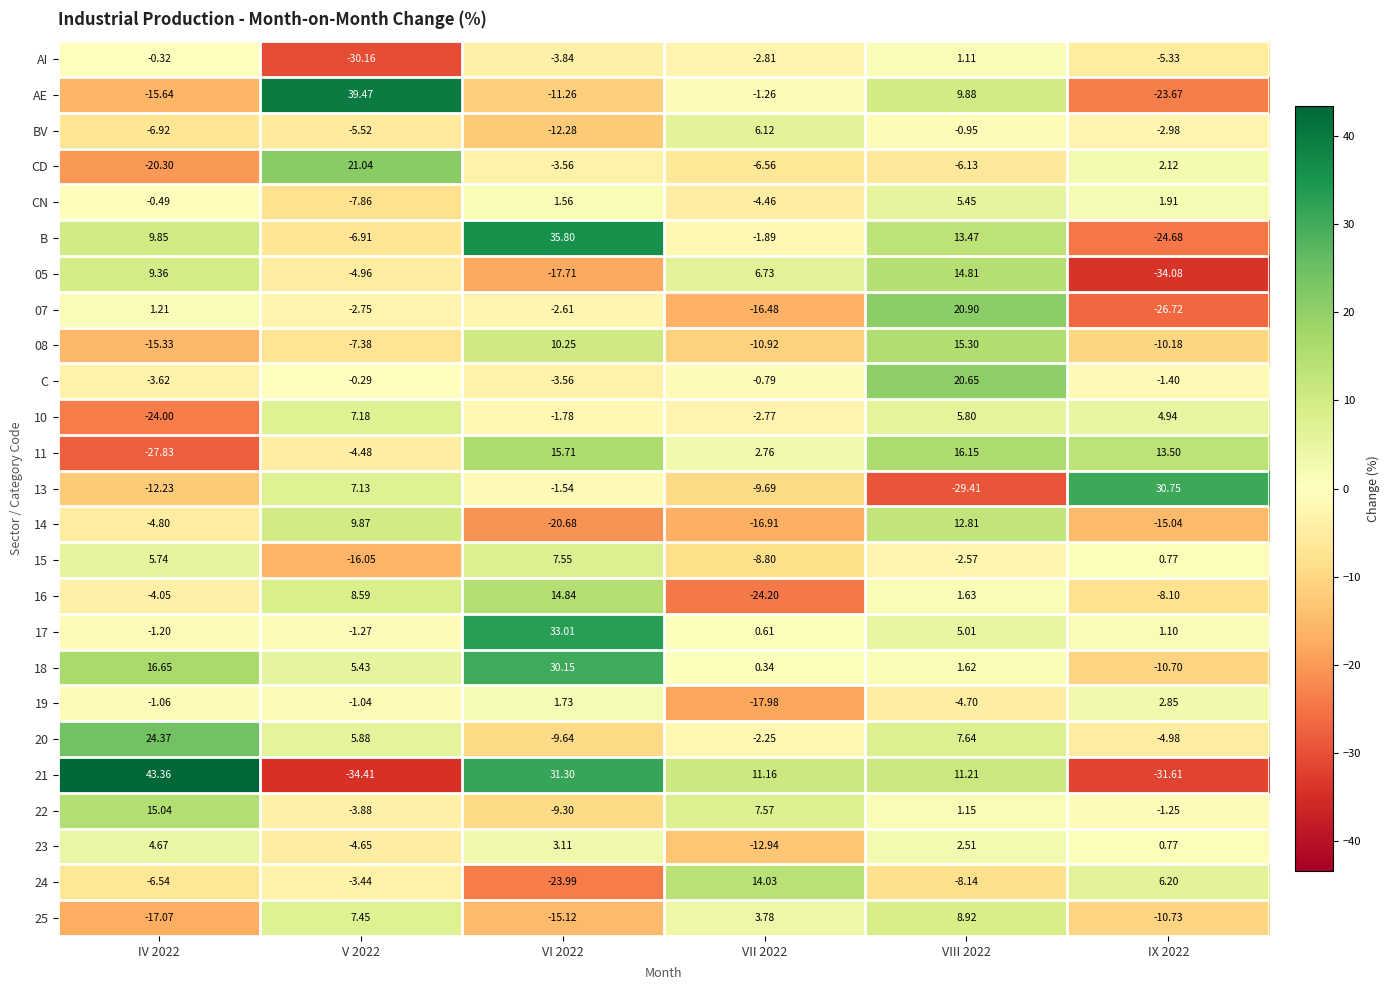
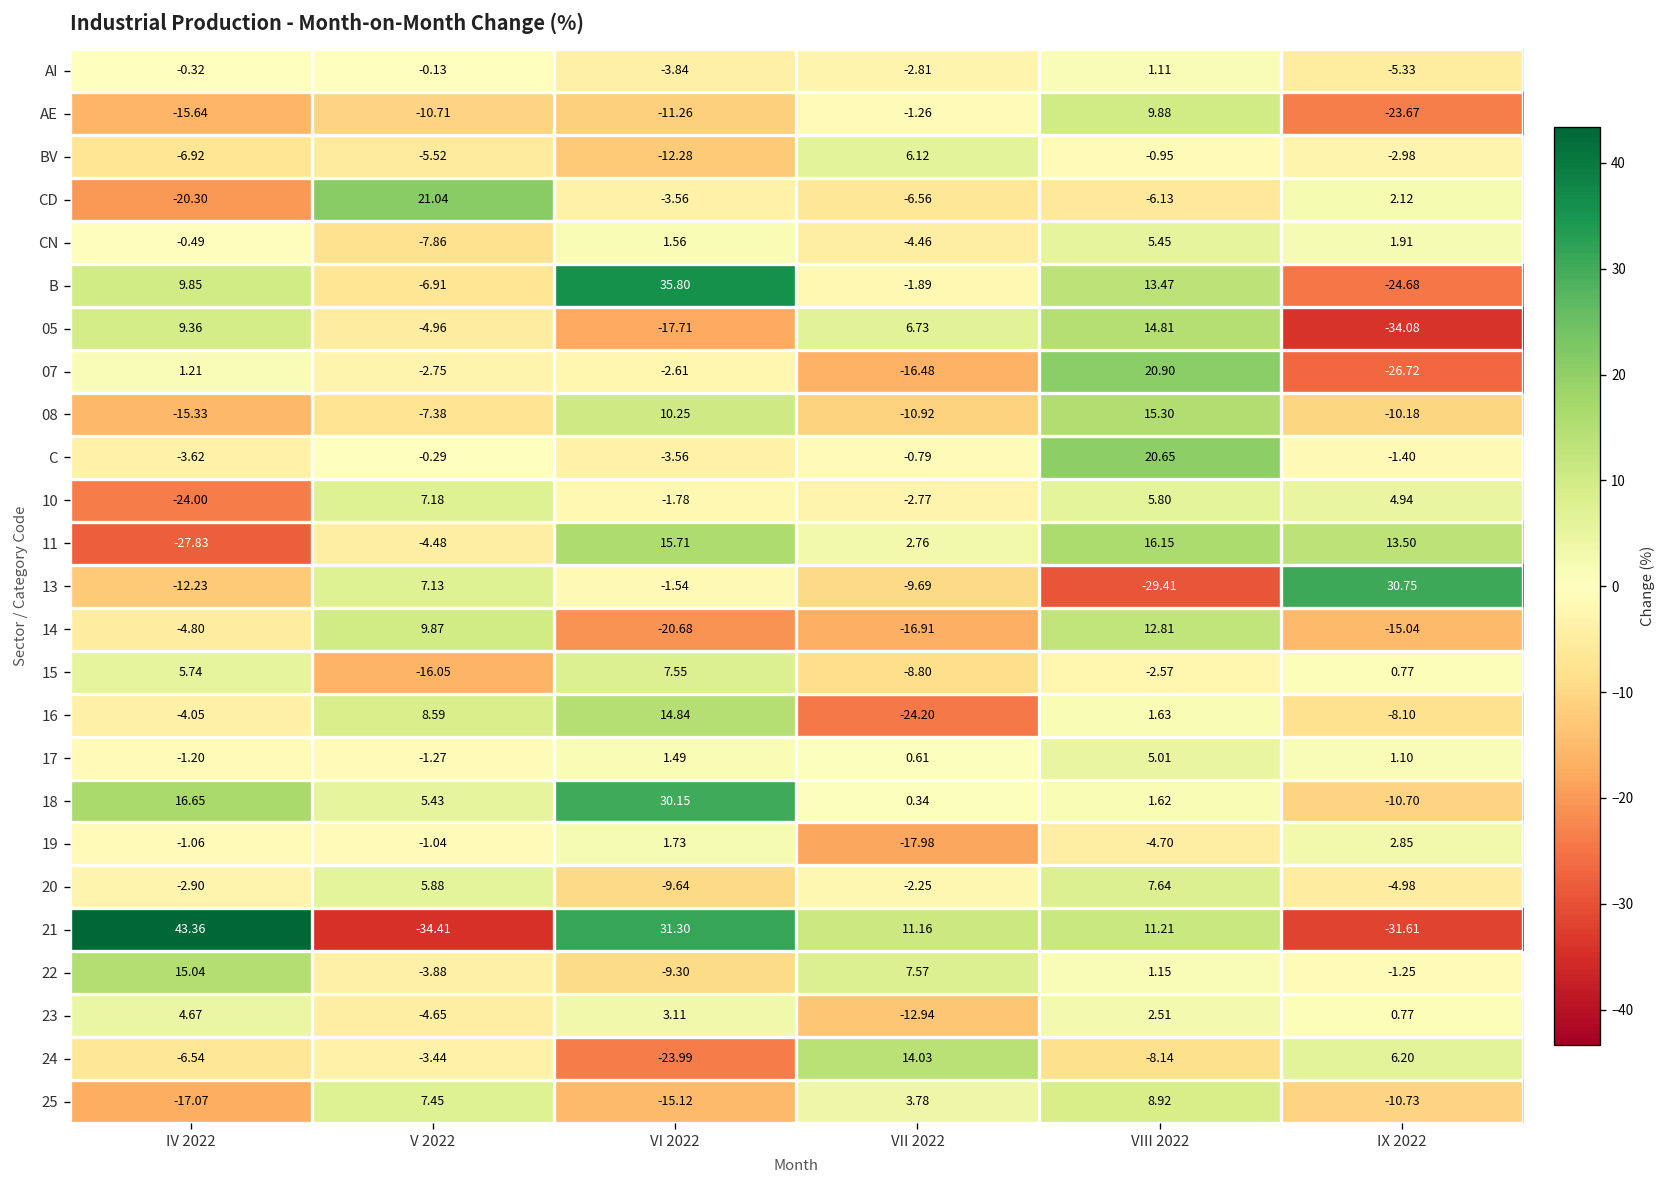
  {
    "AI": {
      "IV 2022": -0.32,
-     "V 2022": -30.16,
+     "V 2022": -0.13,
      "VI 2022": -3.84,
      "VII 2022": -2.81,
      "VIII 2022": 1.11,
      "IX 2022": -5.33
    },
    "AE": {
      "IV 2022": -15.64,
-     "V 2022": 39.47,
+     "V 2022": -10.71,
      "VI 2022": -11.26,
      "VII 2022": -1.26,
      "VIII 2022": 9.88,
      "IX 2022": -23.67
    },
    "BV": {
      "IV 2022": -6.92,
      "V 2022": -5.52,
      "VI 2022": -12.28,
      "VII 2022": 6.12,
      "VIII 2022": -0.95,
      "IX 2022": -2.98
    },
    "CD": {
      "IV 2022": -20.30,
      "V 2022": 21.04,
      "VI 2022": -3.56,
      "VII 2022": -6.56,
      "VIII 2022": -6.13,
      "IX 2022": 2.12
    },
    "CN": {
      "IV 2022": -0.49,
      "V 2022": -7.86,
      "VI 2022": 1.56,
      "VII 2022": -4.46,
      "VIII 2022": 5.45,
      "IX 2022": 1.91
    },
    "B": {
      "IV 2022": 9.85,
      "V 2022": -6.91,
      "VI 2022": 35.80,
      "VII 2022": -1.89,
      "VIII 2022": 13.47,
      "IX 2022": -24.68
    },
    "05": {
      "IV 2022": 9.36,
      "V 2022": -4.96,
      "VI 2022": -17.71,
      "VII 2022": 6.73,
      "VIII 2022": 14.81,
      "IX 2022": -34.08
    },
    "07": {
      "IV 2022": 1.21,
      "V 2022": -2.75,
      "VI 2022": -2.61,
      "VII 2022": -16.48,
      "VIII 2022": 20.90,
      "IX 2022": -26.72
    },
    "08": {
      "IV 2022": -15.33,
      "V 2022": -7.38,
      "VI 2022": 10.25,
      "VII 2022": -10.92,
      "VIII 2022": 15.30,
      "IX 2022": -10.18
    },
    "C": {
      "IV 2022": -3.62,
      "V 2022": -0.29,
      "VI 2022": -3.56,
      "VII 2022": -0.79,
      "VIII 2022": 20.65,
      "IX 2022": -1.40
    },
    "10": {
      "IV 2022": -24.00,
      "V 2022": 7.18,
      "VI 2022": -1.78,
      "VII 2022": -2.77,
      "VIII 2022": 5.80,
      "IX 2022": 4.94
    },
    "11": {
      "IV 2022": -27.83,
      "V 2022": -4.48,
      "VI 2022": 15.71,
      "VII 2022": 2.76,
      "VIII 2022": 16.15,
      "IX 2022": 13.50
    },
    "13": {
      "IV 2022": -12.23,
      "V 2022": 7.13,
      "VI 2022": -1.54,
      "VII 2022": -9.69,
      "VIII 2022": -29.41,
      "IX 2022": 30.75
    },
    "14": {
      "IV 2022": -4.80,
      "V 2022": 9.87,
      "VI 2022": -20.68,
      "VII 2022": -16.91,
      "VIII 2022": 12.81,
      "IX 2022": -15.04
    },
    "15": {
      "IV 2022": 5.74,
      "V 2022": -16.05,
      "VI 2022": 7.55,
      "VII 2022": -8.80,
      "VIII 2022": -2.57,
      "IX 2022": 0.77
    },
    "16": {
      "IV 2022": -4.05,
      "V 2022": 8.59,
      "VI 2022": 14.84,
      "VII 2022": -24.20,
      "VIII 2022": 1.63,
      "IX 2022": -8.10
    },
    "17": {
      "IV 2022": -1.20,
      "V 2022": -1.27,
-     "VI 2022": 33.01,
+     "VI 2022": 1.49,
      "VII 2022": 0.61,
      "VIII 2022": 5.01,
      "IX 2022": 1.10
    },
    "18": {
      "IV 2022": 16.65,
      "V 2022": 5.43,
      "VI 2022": 30.15,
      "VII 2022": 0.34,
      "VIII 2022": 1.62,
      "IX 2022": -10.70
    },
    "19": {
      "IV 2022": -1.06,
      "V 2022": -1.04,
      "VI 2022": 1.73,
      "VII 2022": -17.98,
      "VIII 2022": -4.70,
      "IX 2022": 2.85
    },
    "20": {
-     "IV 2022": 24.37,
+     "IV 2022": -2.90,
      "V 2022": 5.88,
      "VI 2022": -9.64,
      "VII 2022": -2.25,
      "VIII 2022": 7.64,
      "IX 2022": -4.98
    },
    "21": {
      "IV 2022": 43.36,
      "V 2022": -34.41,
      "VI 2022": 31.30,
      "VII 2022": 11.16,
      "VIII 2022": 11.21,
      "IX 2022": -31.61
    },
    "22": {
      "IV 2022": 15.04,
      "V 2022": -3.88,
      "VI 2022": -9.30,
      "VII 2022": 7.57,
      "VIII 2022": 1.15,
      "IX 2022": -1.25
    },
    "23": {
      "IV 2022": 4.67,
      "V 2022": -4.65,
      "VI 2022": 3.11,
      "VII 2022": -12.94,
      "VIII 2022": 2.51,
      "IX 2022": 0.77
    },
    "24": {
      "IV 2022": -6.54,
      "V 2022": -3.44,
      "VI 2022": -23.99,
      "VII 2022": 14.03,
      "VIII 2022": -8.14,
      "IX 2022": 6.20
    },
    "25": {
      "IV 2022": -17.07,
      "V 2022": 7.45,
      "VI 2022": -15.12,
      "VII 2022": 3.78,
      "VIII 2022": 8.92,
      "IX 2022": -10.73
    }
  }
